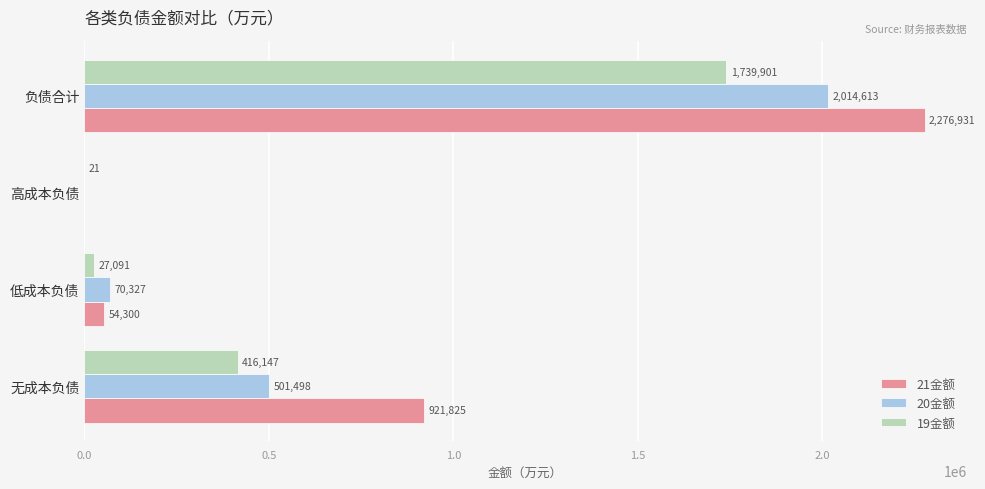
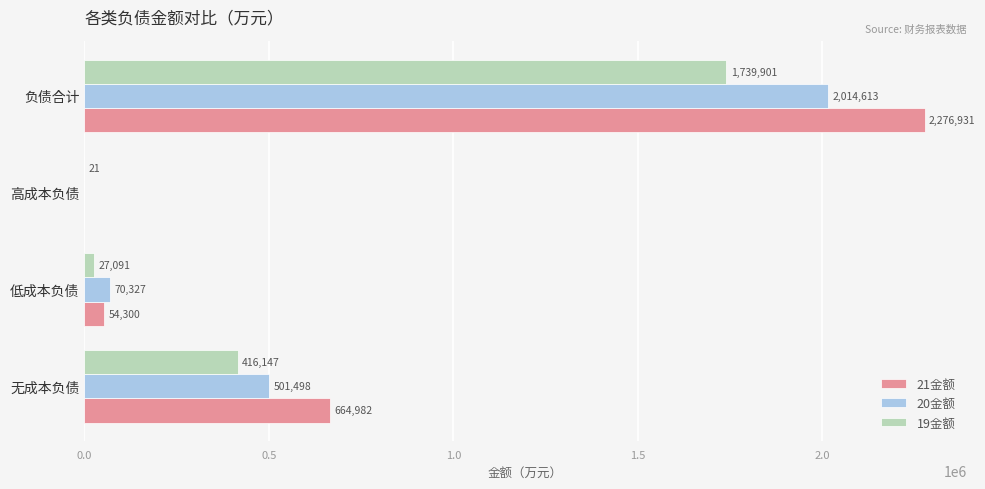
  {
    "21金额": {
      "负债合计": "2,276,931",
      "低成本负债": "54,300",
-     "无成本负债": "921,825"
+     "无成本负债": "664,982"
    }
  }
